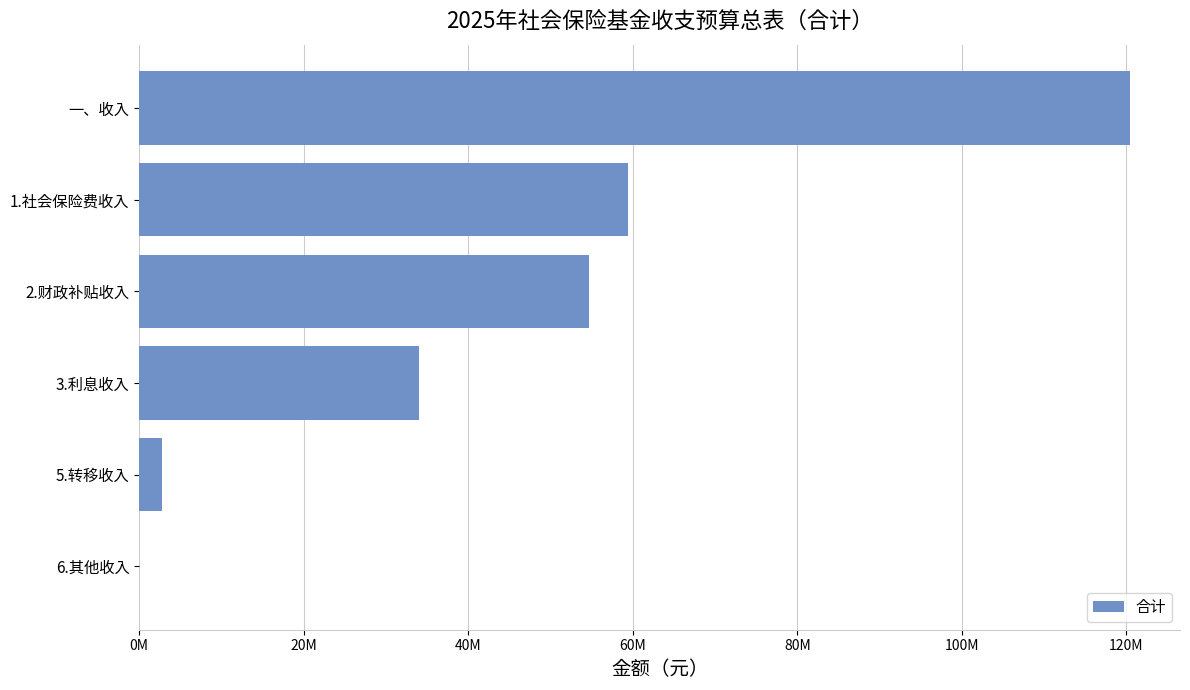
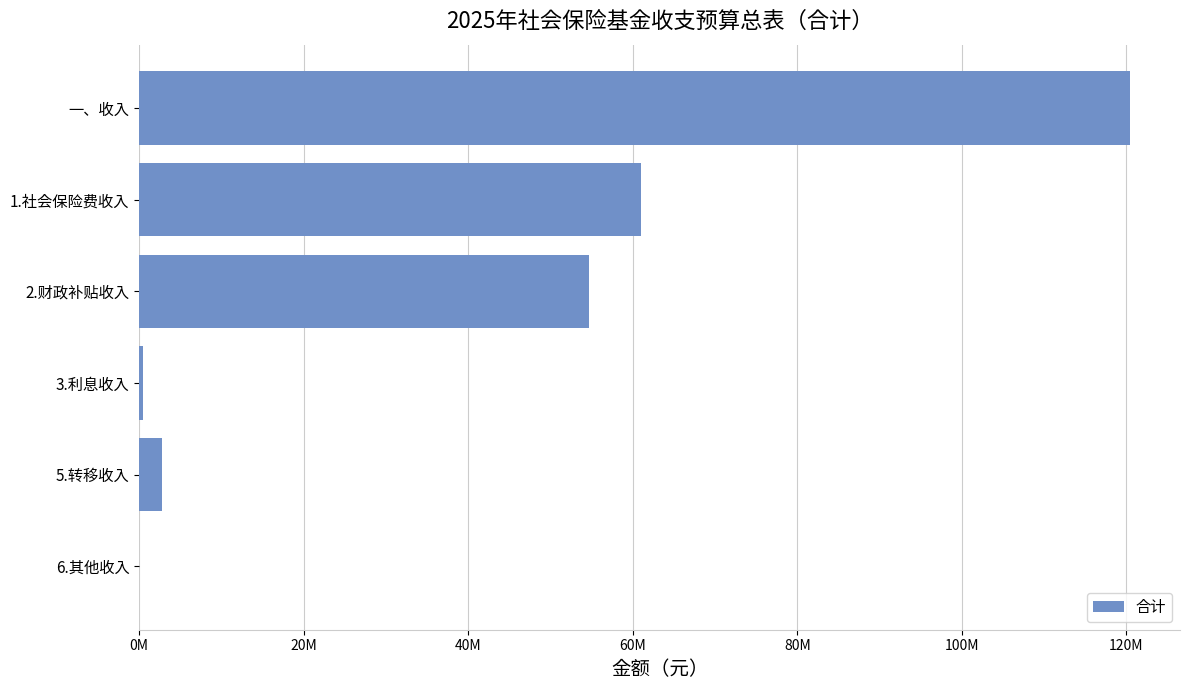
  {
    "一、收入": 121000000,
-   "1.社会保险费收入": 59000000,
+   "1.社会保险费收入": 61000000,
    "2.财政补贴收入": 55000000,
-   "3.利息收入": 34000000,
+   "3.利息收入": 0,
    "5.转移收入": 3000000,
    "6.其他收入": 0
  }
